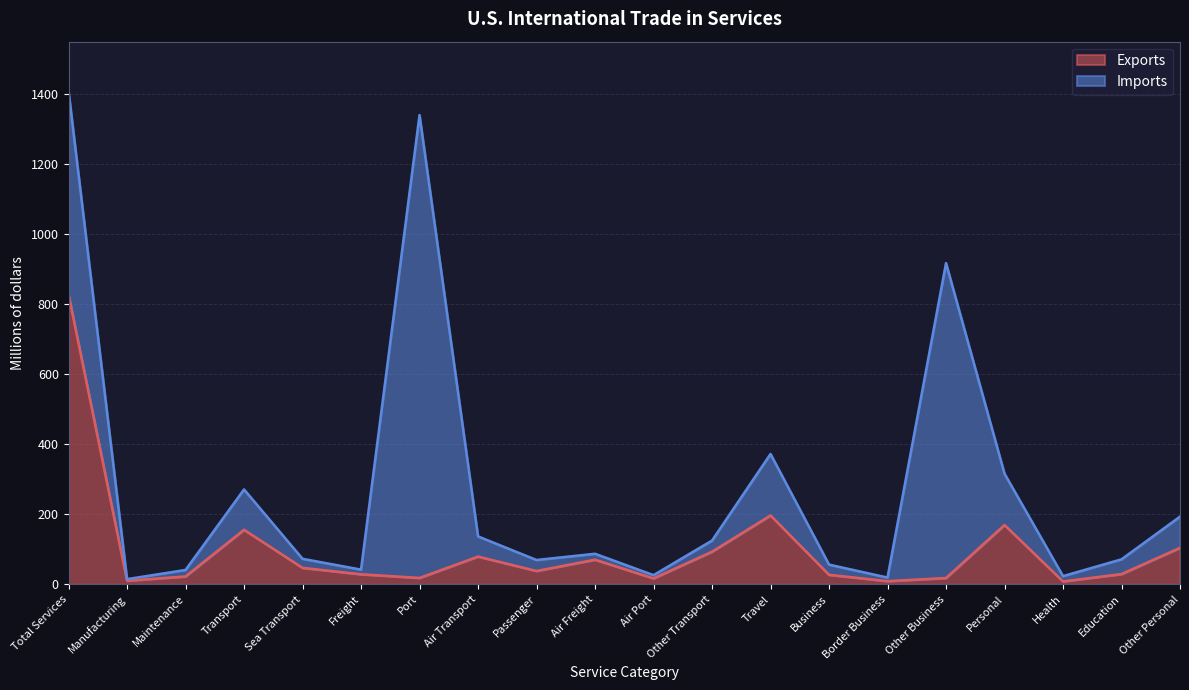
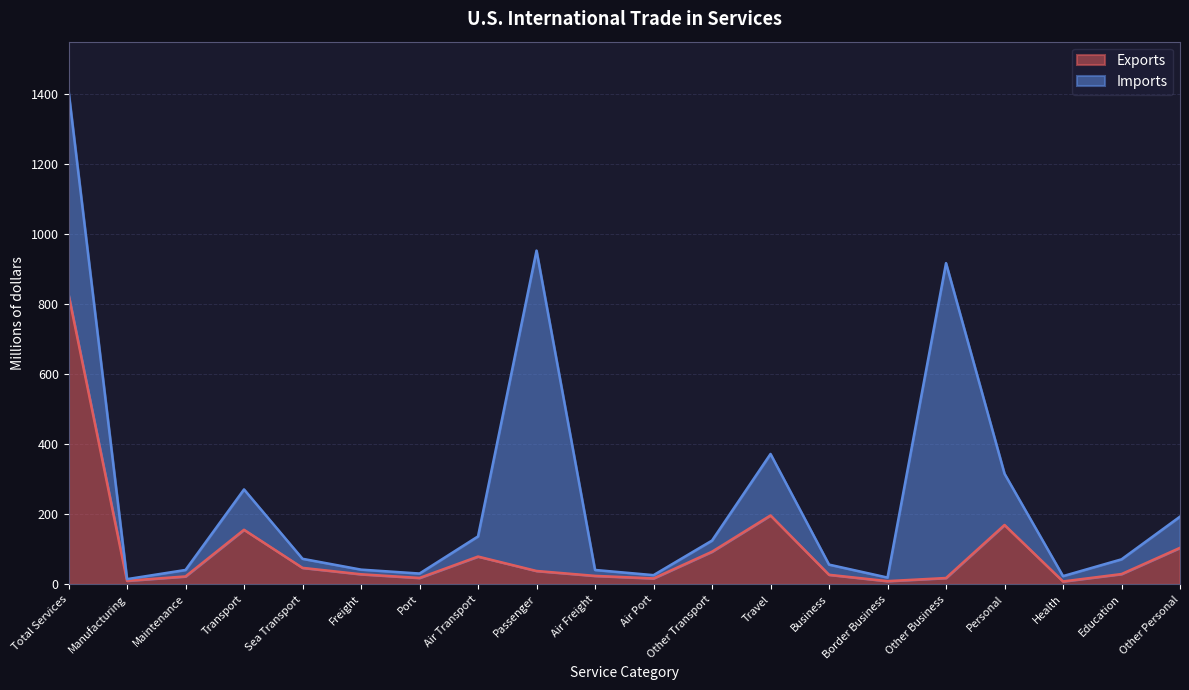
  {
    "Exports": {
      "Total Services": 830,
      "Maintenance": 20,
      "Transport": 160,
      "Sea Transport": 50,
      "Freight": 30,
      "Port": 20,
      "Air Transport": 80,
      "Passenger": 40,
-     "Air Freight": 70,
+     "Air Freight": 20,
      "Air Port": 20,
      "Other Transport": 90,
      "Travel": 200,
      "Business": 30,
      "Border Business": 10,
      "Other Business": 20,
      "Personal": 170,
      "Health": 10,
      "Education": 30,
      "Other Personal": 100
    },
    "Imports": {
      "Total Services": 580,
      "Maintenance": 20,
      "Transport": 120,
      "Sea Transport": 30,
      "Freight": 10,
-     "Port": 1320,
+     "Port": 10,
      "Air Transport": 60,
-     "Passenger": 30,
+     "Passenger": 920,
      "Air Freight": 20,
      "Air Port": 10,
      "Other Transport": 30,
      "Travel": 180,
      "Business": 30,
      "Border Business": 10,
      "Other Business": 900,
      "Personal": 150,
      "Health": 20,
      "Education": 40,
      "Other Personal": 90
    }
  }
